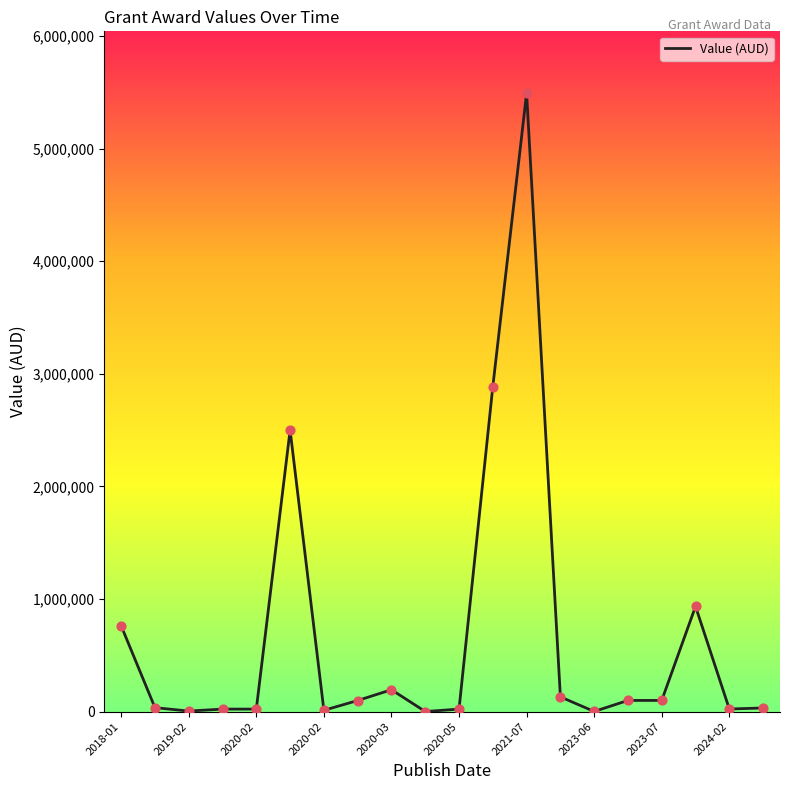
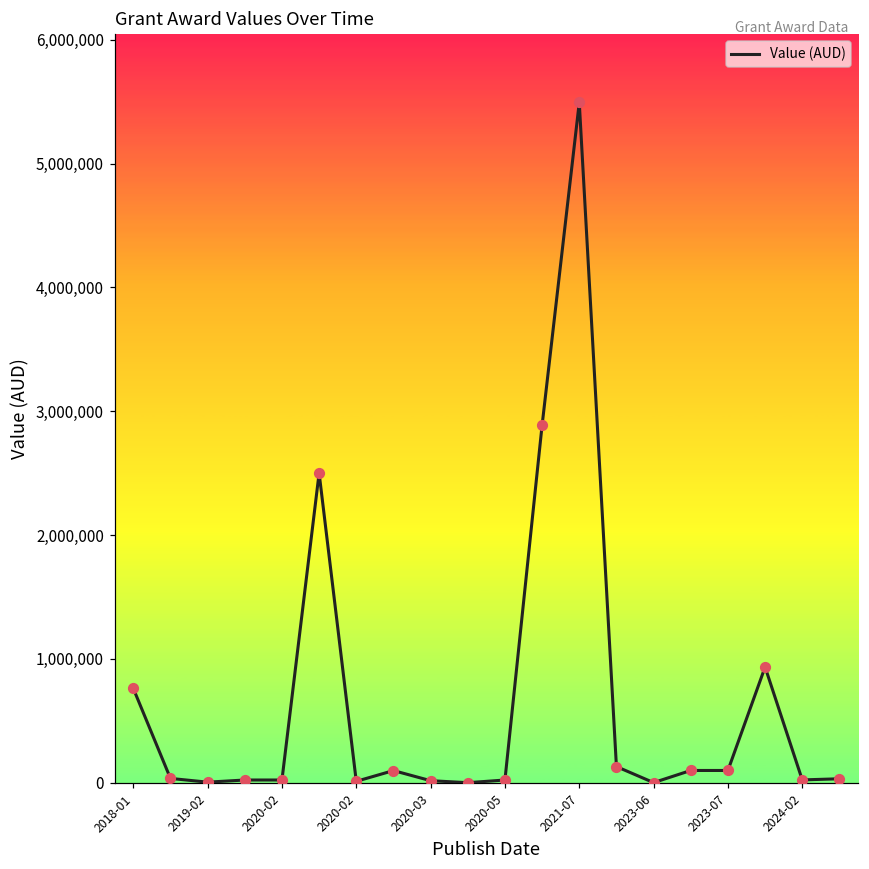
  {
    "2018-01": "760,000",
    "2019-02": "0",
-   "2020-03": "190,000",
+   "2020-03": "20,000",
    "2021-07": "5,490,000"
  }
